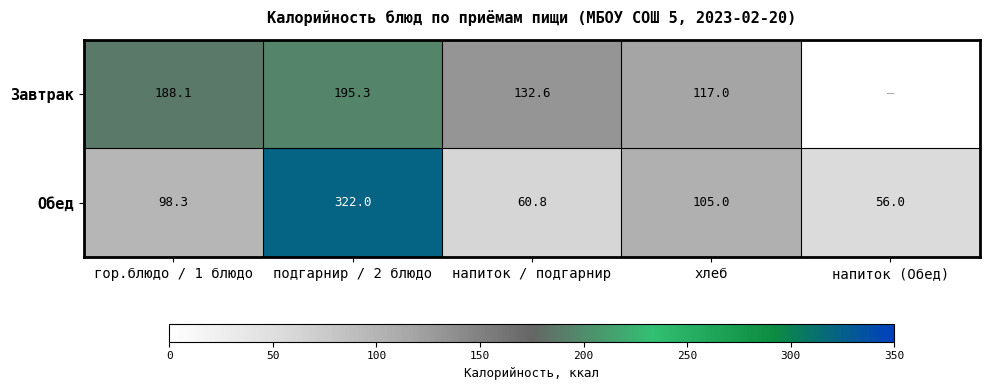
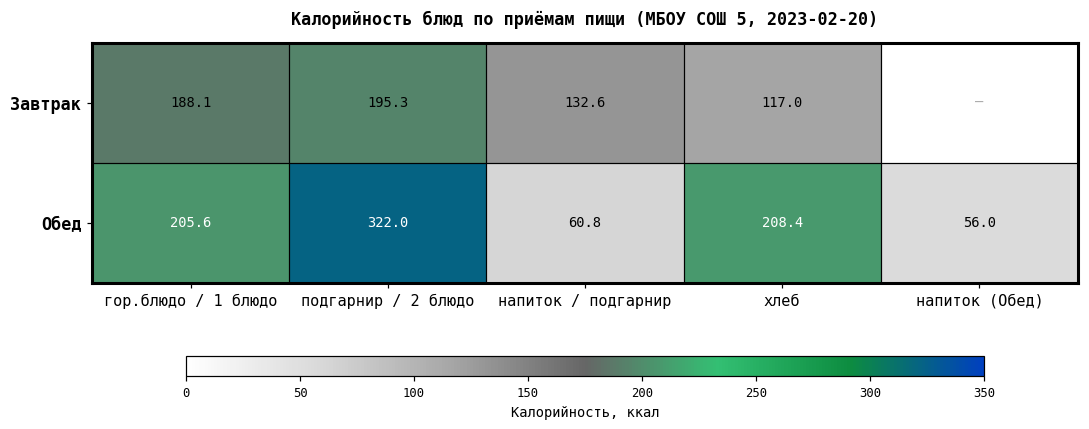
  {
    "Завтрак": {
      "гор.блюдо / 1 блюдо": 188.1,
      "подгарнир / 2 блюдо": 195.3,
      "напиток / подгарнир": 132.6,
      "хлеб": 117.0
    },
    "Обед": {
-     "гор.блюдо / 1 блюдо": 98.3,
+     "гор.блюдо / 1 блюдо": 205.6,
      "подгарнир / 2 блюдо": 322.0,
      "напиток / подгарнир": 60.8,
-     "хлеб": 105.0,
+     "хлеб": 208.4,
      "напиток (Обед)": 56.0
    }
  }
